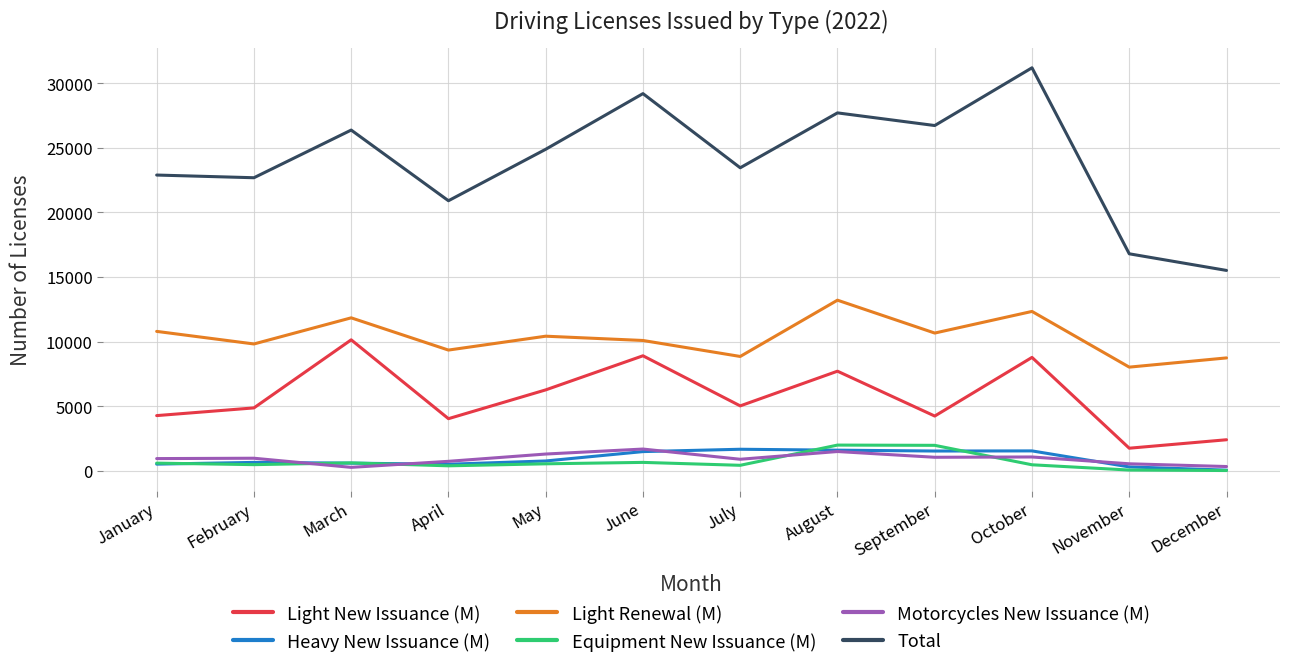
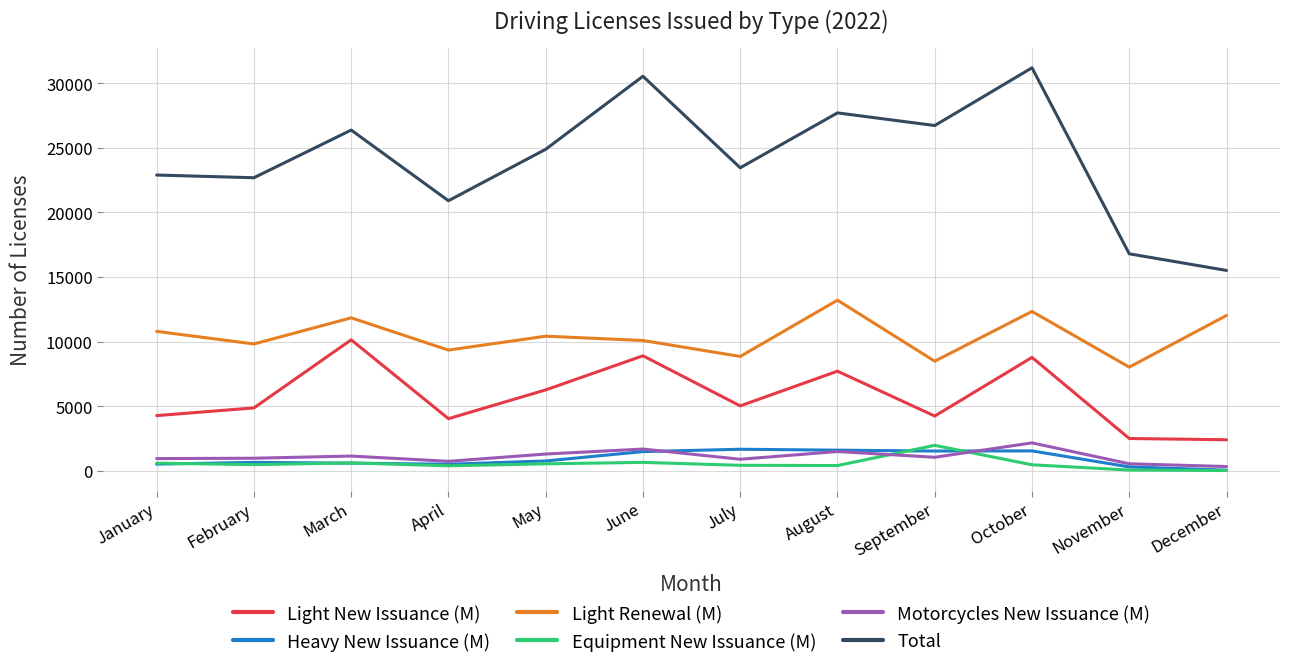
  {
    "Light New Issuance (M)": {
      "January": 4300,
      "February": 4900,
      "March": 10200,
      "April": 4100,
      "May": 6300,
      "June": 8900,
      "July": 5000,
      "August": 7700,
      "September": 4300,
      "October": 8800,
-     "November": 1800,
+     "November": 2500,
      "December": 2400
    },
    "Heavy New Issuance (M)": {
      "May": 800,
      "June": 1500,
      "July": 1700,
      "September": 1600,
      "October": 1600,
      "November": 300
    },
    "Light Renewal (M)": {
      "January": 10800,
      "February": 9800,
      "March": 11900,
      "April": 9400,
      "May": 10400,
      "June": 10100,
      "July": 8900,
      "August": 13200,
-     "September": 10700,
+     "September": 8500,
      "October": 12300,
      "November": 8000,
-     "December": 8800
+     "December": 12000
    },
    "Equipment New Issuance (M)": {
      "May": 600,
      "June": 700,
      "July": 400,
-     "August": 2000,
+     "August": 400,
      "September": 2000,
      "October": 500,
      "November": 100
    },
    "Motorcycles New Issuance (M)": {
      "January": 1000,
      "February": 1000,
-     "March": 300,
+     "March": 1200,
      "April": 800,
      "May": 1300,
      "June": 1700,
      "July": 900,
      "September": 1100,
-     "October": 1100,
+     "October": 2200,
      "November": 600,
      "December": 400
    },
    "Total": {
      "January": 22900,
      "February": 22700,
      "March": 26400,
      "April": 20900,
      "May": 24900,
-     "June": 29200,
+     "June": 30500,
      "July": 23500,
      "August": 27700,
      "September": 26700,
      "October": 31200,
      "November": 16800,
      "December": 15500
    }
  }
